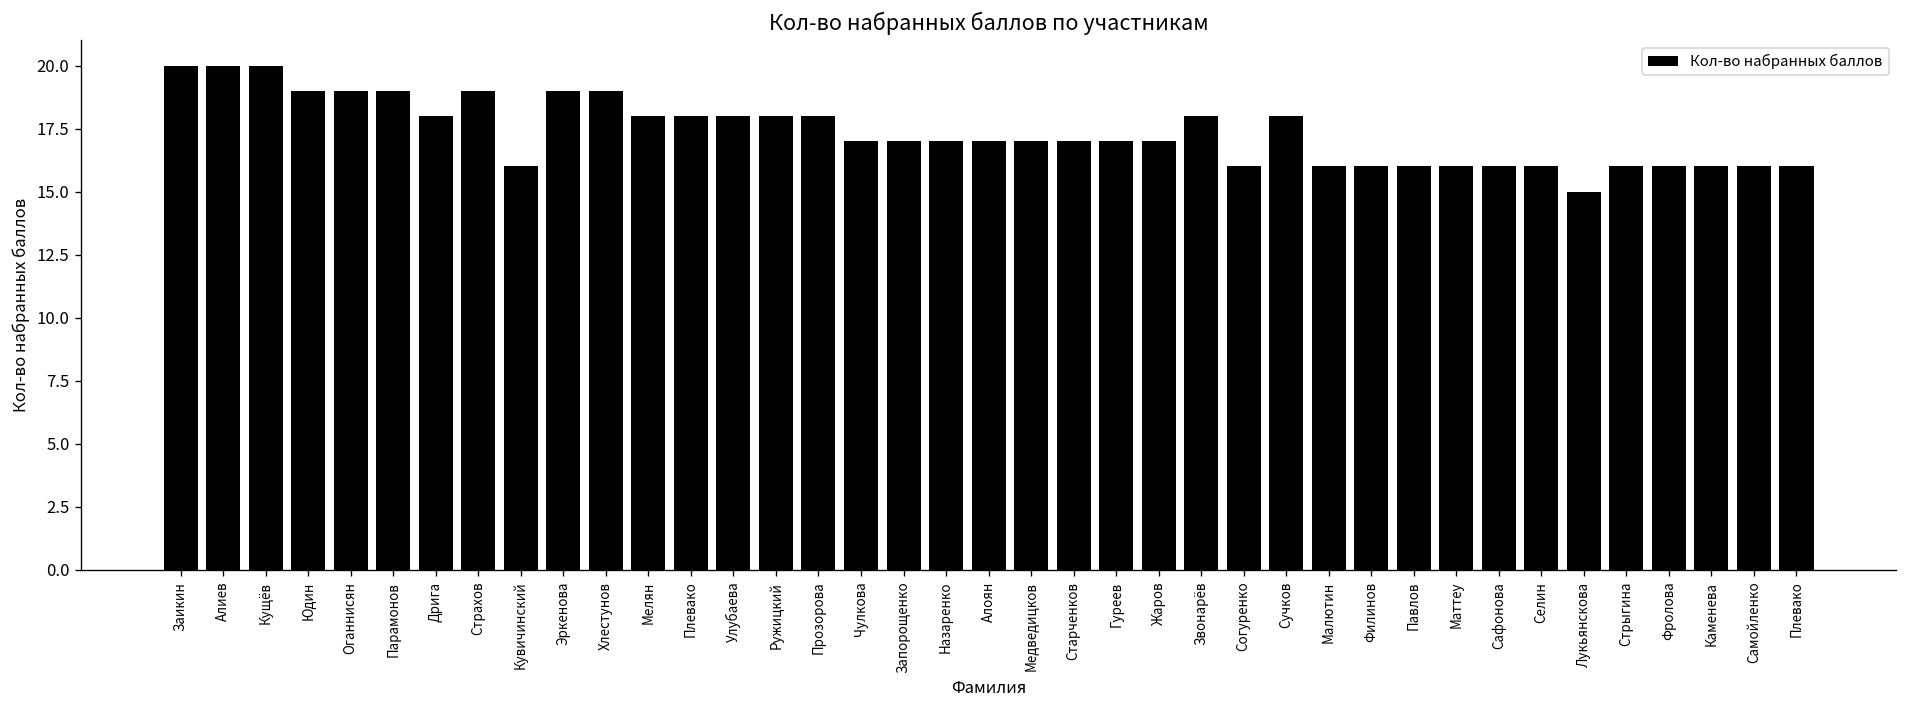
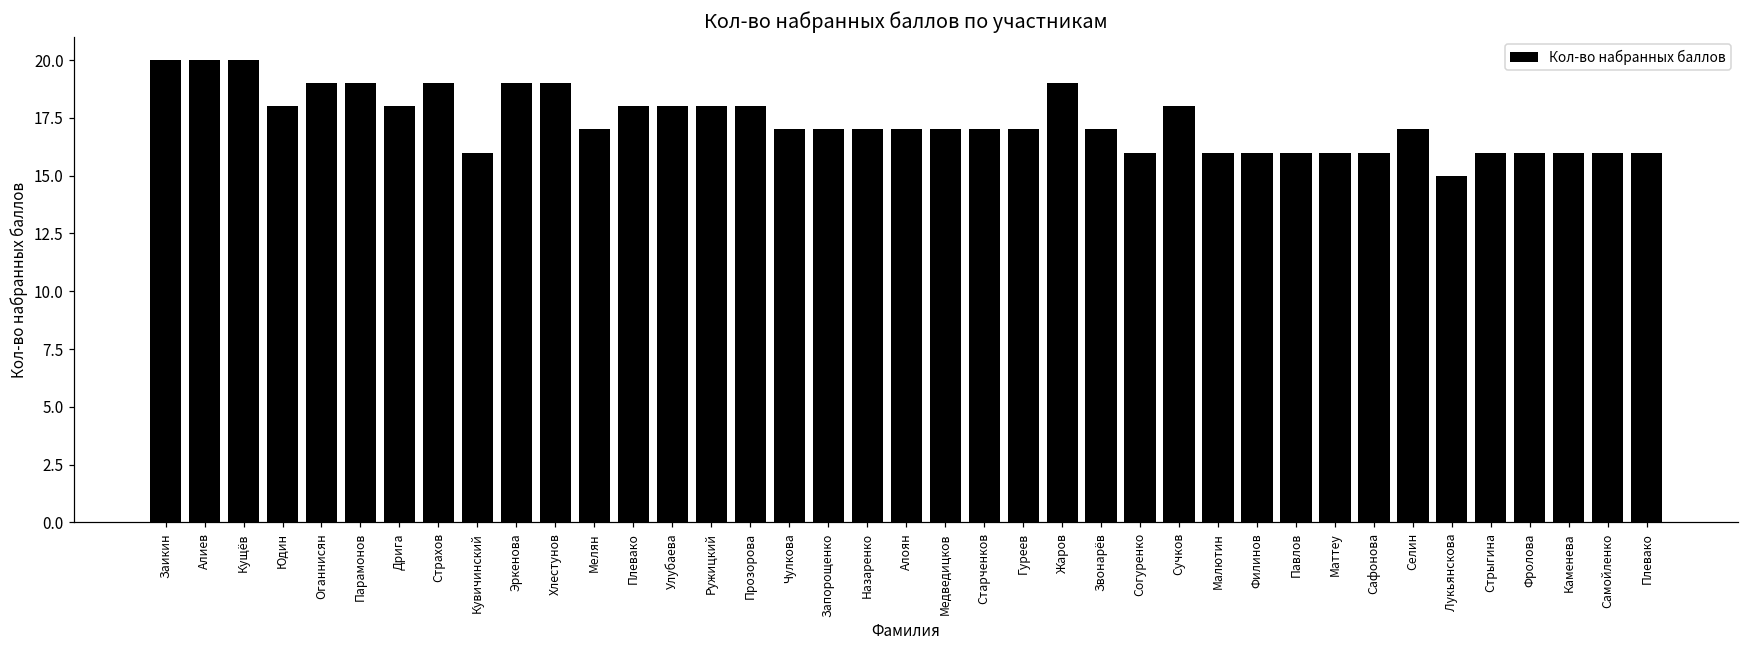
  {
    "Заикин": 20,
    "Алиев": 20,
    "Кущёв": 20,
-   "Юдин": 19,
+   "Юдин": 18,
    "Оганнисян": 19,
    "Парамонов": 19,
    "Дрига": 18,
    "Страхов": 19,
    "Кувичинский": 16,
    "Эркенова": 19,
    "Хлестунов": 19,
-   "Мелян": 18,
+   "Мелян": 17,
    "Улубаева": 18,
    "Ружицкий": 18,
    "Прозорова": 18,
    "Чулкова": 17,
    "Запорощенко": 17,
    "Назаренко": 17,
    "Алоян": 17,
    "Медведицков": 17,
    "Старченков": 17,
    "Гуреев": 17,
-   "Жаров": 17,
-   "Звонарёв": 18,
+   "Жаров": 19,
+   "Звонарёв": 17,
    "Согуренко": 16,
    "Сучков": 18,
    "Малютин": 16,
    "Филинов": 16,
    "Павлов": 16,
    "Маттеу": 16,
    "Сафонова": 16,
-   "Селин": 16,
+   "Селин": 17,
    "Лукьянскова": 15,
    "Стрыгина": 16,
    "Фролова": 16,
    "Каменева": 16,
    "Самойленко": 16
  }
